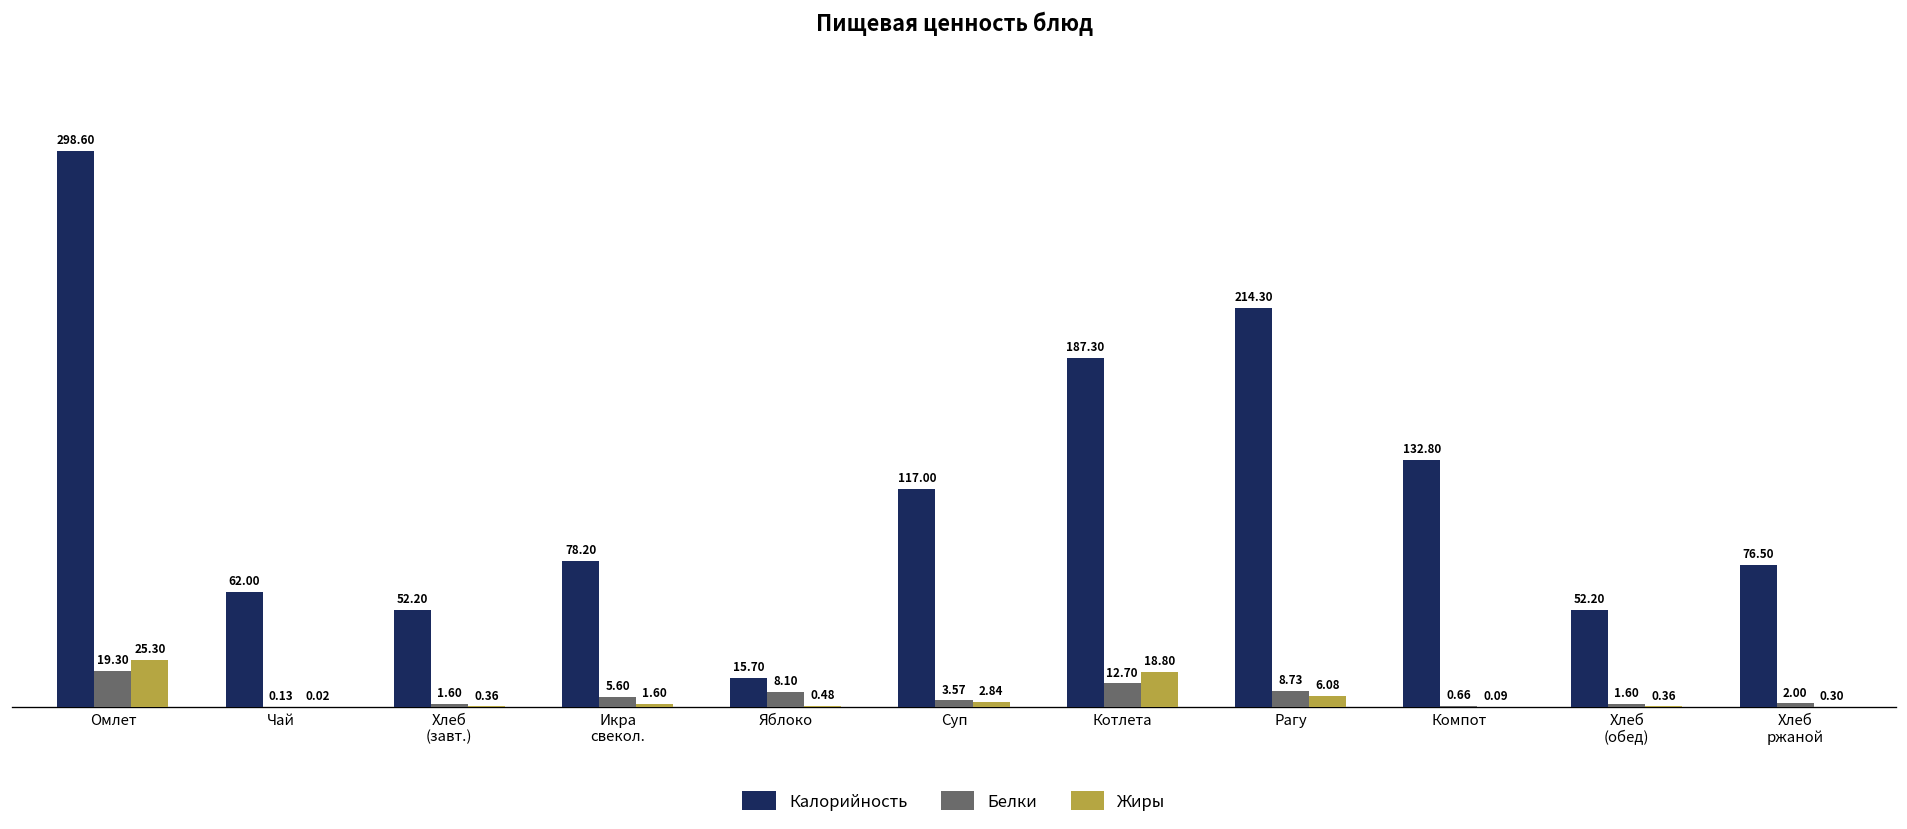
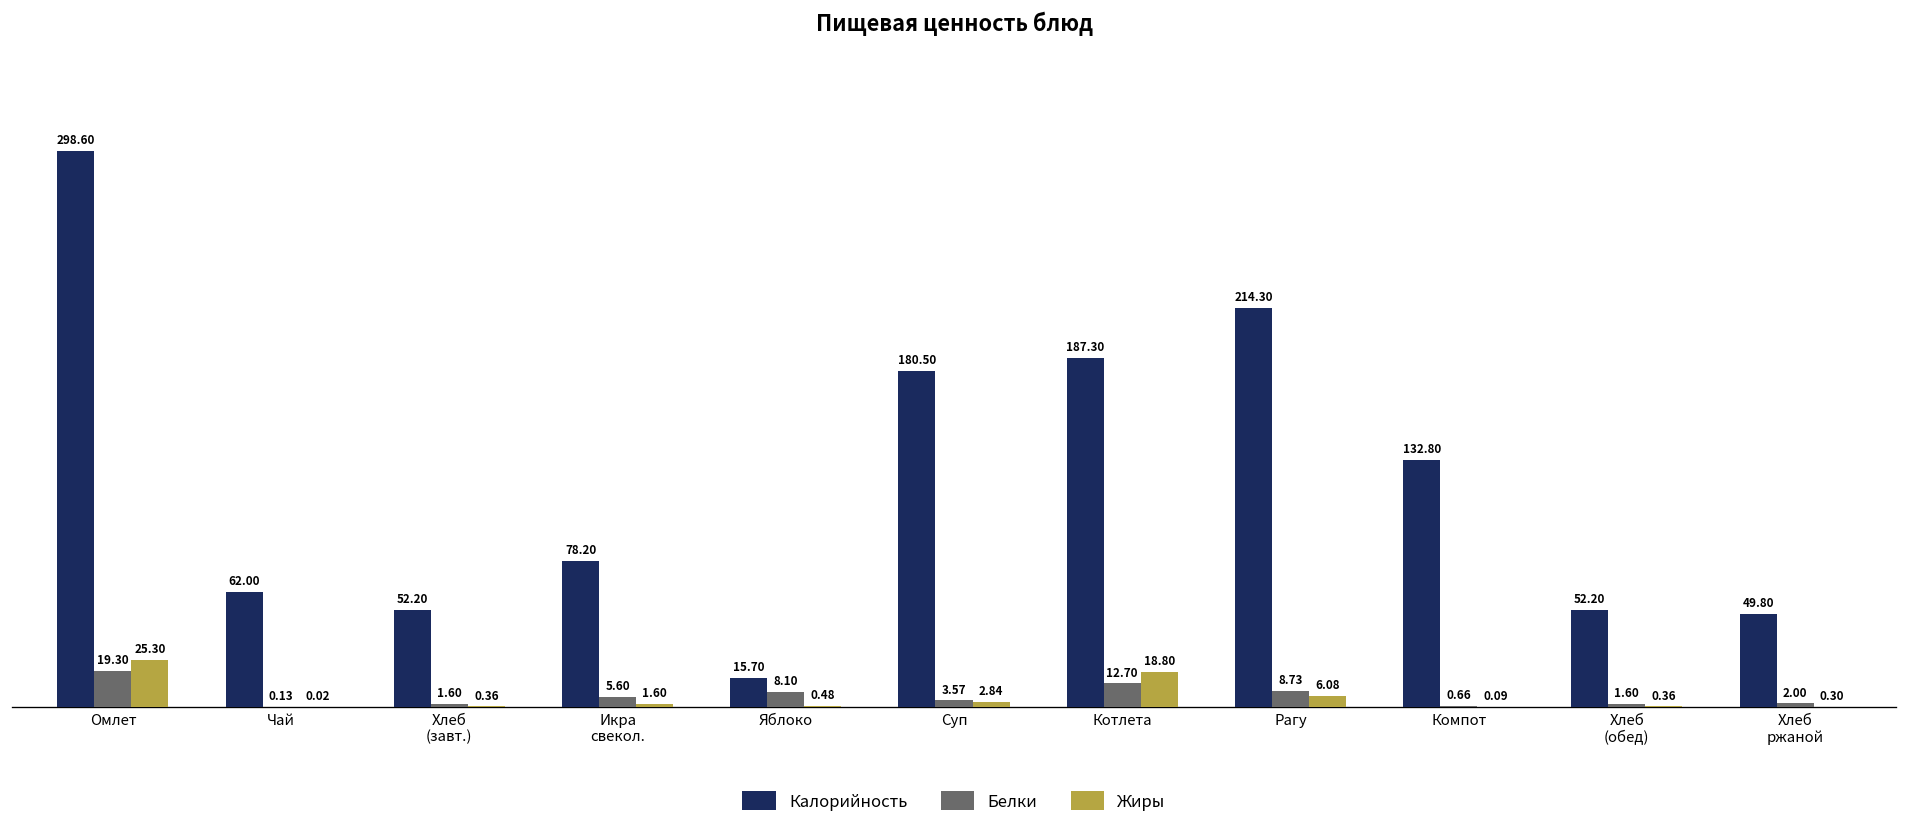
  {
    "Калорийность": {
      "Омлет": 298.60,
      "Чай": 62.00,
      "Хлеб (завт.)": 52.20,
      "Икра свекол.": 78.20,
      "Яблоко": 15.70,
-     "Суп": 117.00,
+     "Суп": 180.50,
      "Котлета": 187.30,
      "Рагу": 214.30,
      "Компот": 132.80,
      "Хлеб (обед)": 52.20,
-     "Хлеб ржаной": 76.50
+     "Хлеб ржаной": 49.80
    },
    "Белки": {
      "Омлет": 19.30,
      "Чай": 0.13,
      "Хлеб (завт.)": 1.60,
      "Икра свекол.": 5.60,
      "Яблоко": 8.10,
      "Суп": 3.57,
      "Котлета": 12.70,
      "Рагу": 8.73,
      "Компот": 0.66,
      "Хлеб (обед)": 1.60,
      "Хлеб ржаной": 2.00
    },
    "Жиры": {
      "Омлет": 25.30,
      "Чай": 0.02,
      "Хлеб (завт.)": 0.36,
      "Икра свекол.": 1.60,
      "Яблоко": 0.48,
      "Суп": 2.84,
      "Котлета": 18.80,
      "Рагу": 6.08,
      "Компот": 0.09,
      "Хлеб (обед)": 0.36,
      "Хлеб ржаной": 0.30
    }
  }
